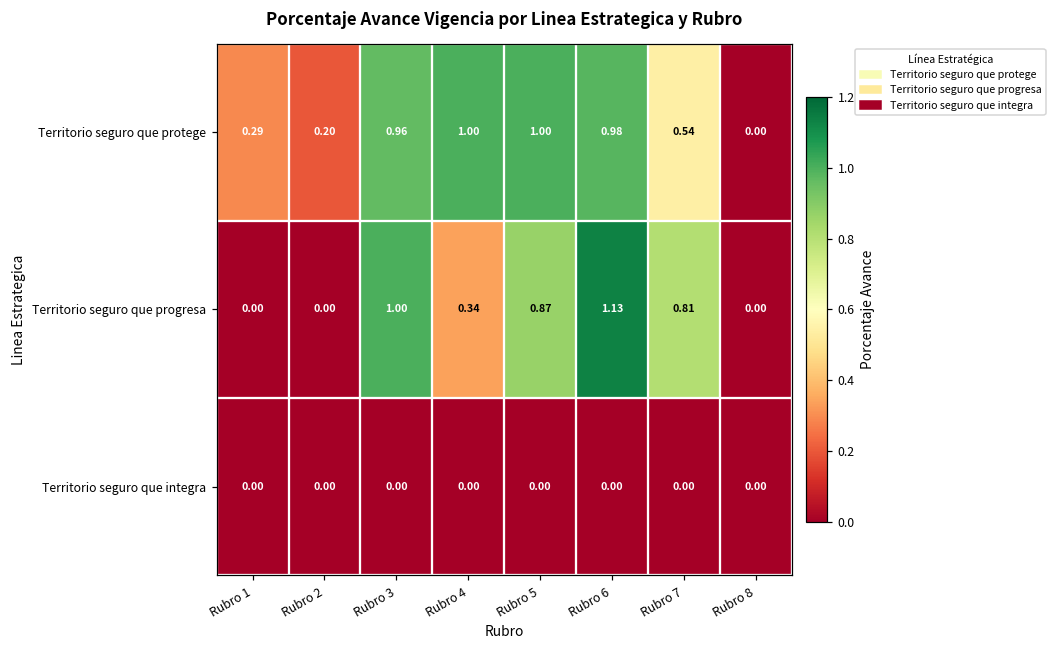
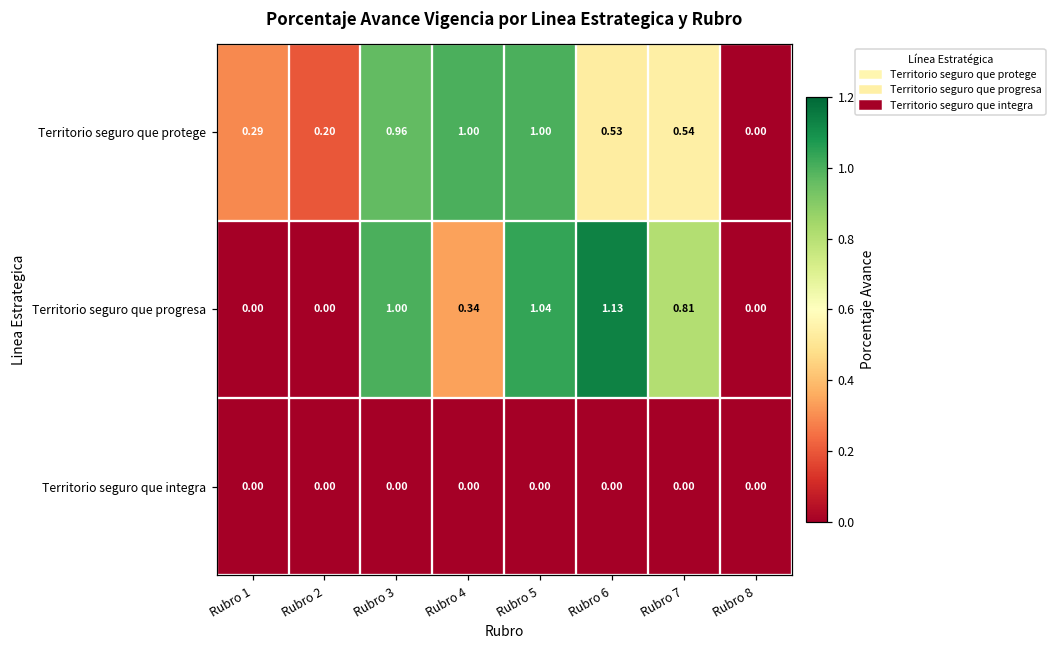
  {
    "Territorio seguro que protege": {
      "Rubro 1": 0.29,
      "Rubro 2": 0.20,
      "Rubro 3": 0.96,
      "Rubro 4": 1.00,
      "Rubro 5": 1.00,
-     "Rubro 6": 0.98,
+     "Rubro 6": 0.53,
      "Rubro 7": 0.54,
      "Rubro 8": 0.00
    },
    "Territorio seguro que progresa": {
      "Rubro 1": 0.00,
      "Rubro 2": 0.00,
      "Rubro 3": 1.00,
      "Rubro 4": 0.34,
-     "Rubro 5": 0.87,
+     "Rubro 5": 1.04,
      "Rubro 6": 1.13,
      "Rubro 7": 0.81,
      "Rubro 8": 0.00
    },
    "Territorio seguro que integra": {
      "Rubro 1": 0.00,
      "Rubro 2": 0.00,
      "Rubro 3": 0.00,
      "Rubro 4": 0.00,
      "Rubro 5": 0.00,
      "Rubro 6": 0.00,
      "Rubro 7": 0.00,
      "Rubro 8": 0.00
    }
  }
